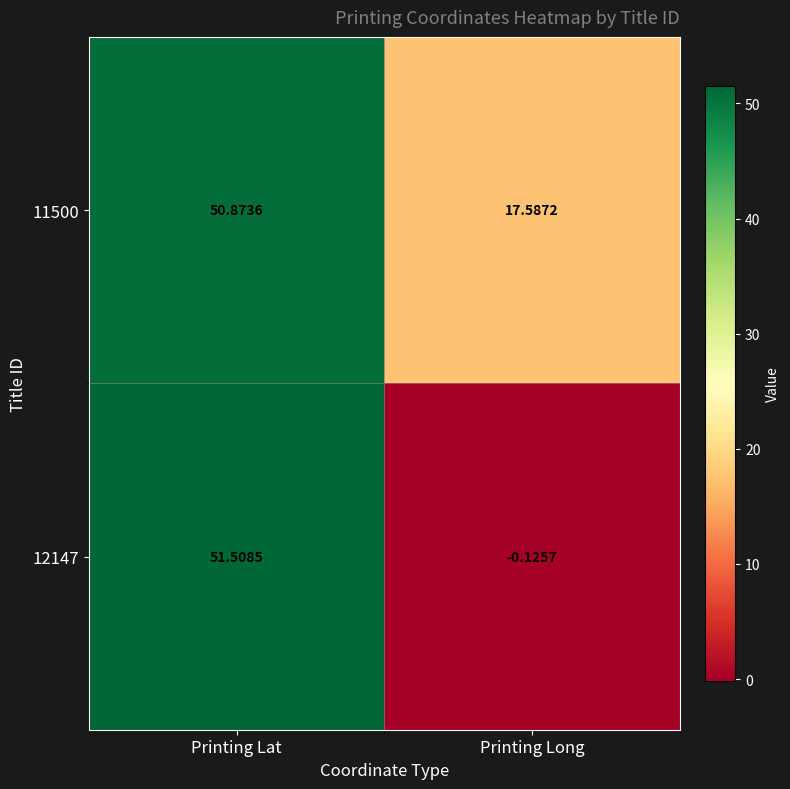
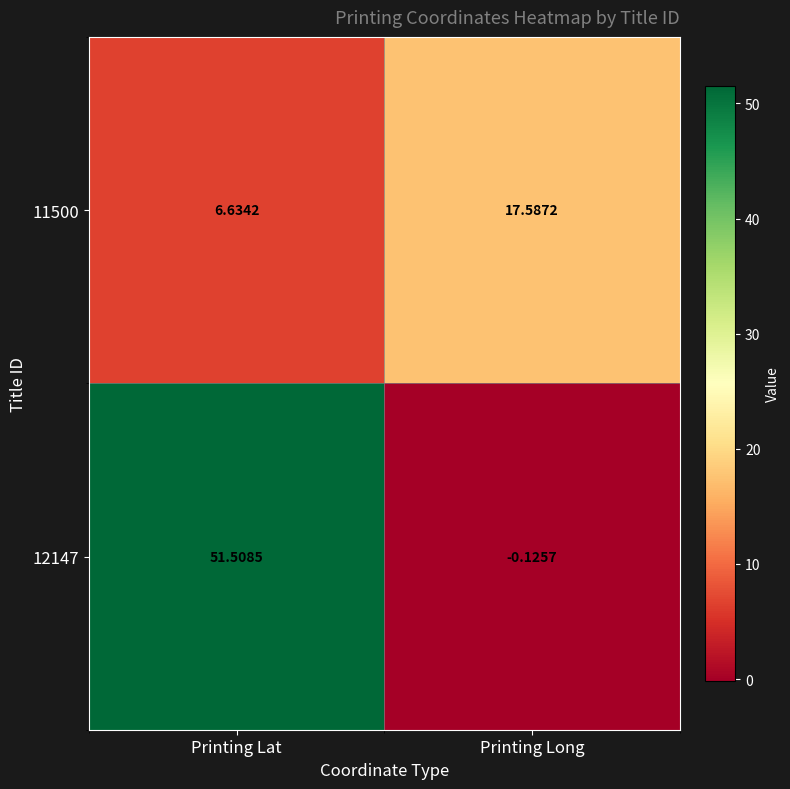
  {
    "11500": {
-     "Printing Lat": 50.8736,
+     "Printing Lat": 6.6342,
      "Printing Long": 17.5872
    },
    "12147": {
      "Printing Lat": 51.5085,
      "Printing Long": -0.1257
    }
  }
